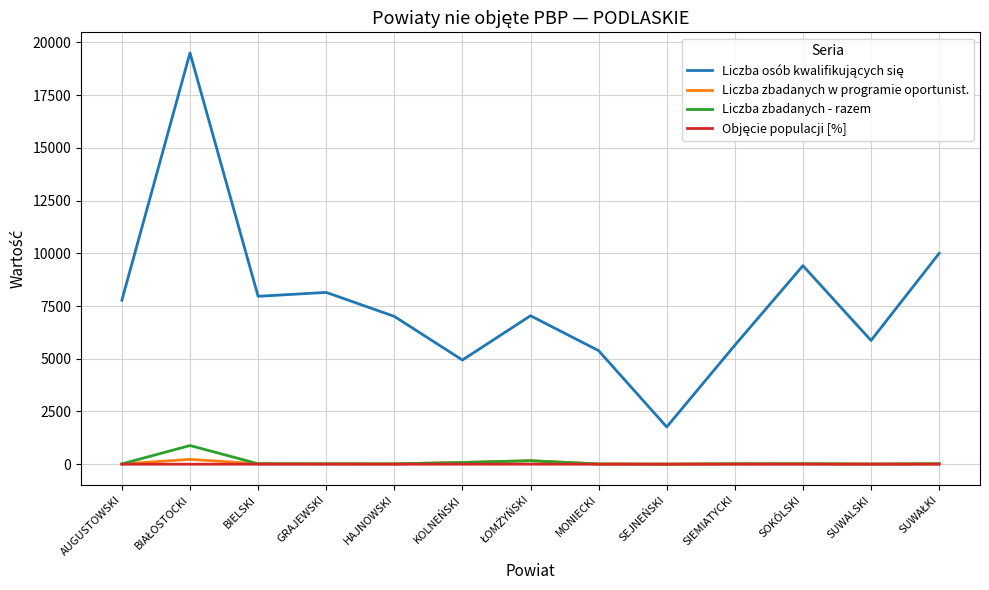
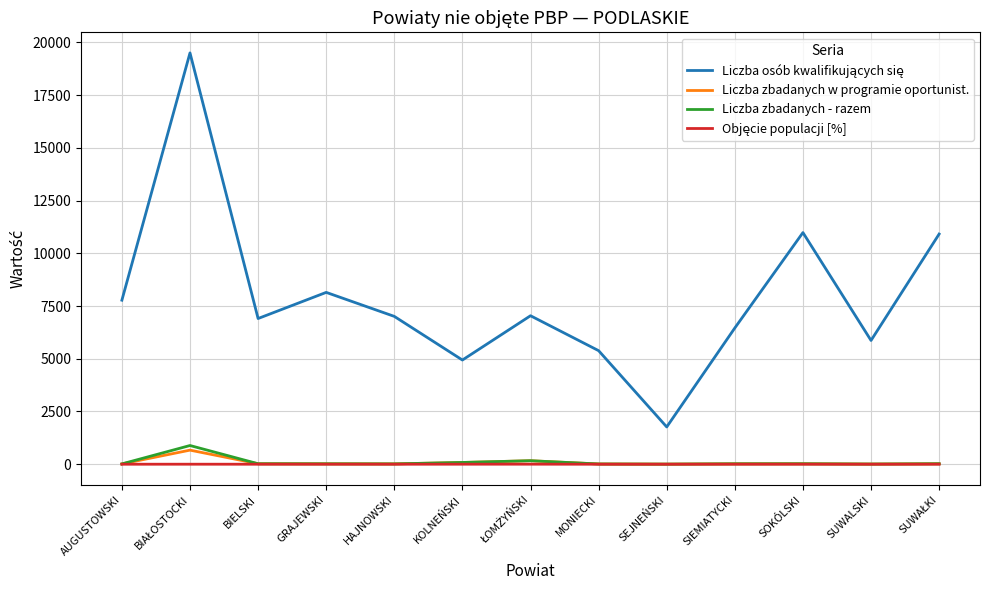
  {
    "Liczba osób kwalifikujących się": {
      "AUGUSTOWSKI": 7800,
      "BIAŁOSTOCKI": 19500,
-     "BIELSKI": 8000,
+     "BIELSKI": 6900,
      "GRAJEWSKI": 8100,
      "HAJNOWSKI": 7000,
      "KOLNEŃSKI": 4900,
      "ŁOMŻYŃSKI": 7000,
      "MONIECKI": 5400,
      "SEJNEŃSKI": 1800,
-     "SIEMIATYCKI": 5600,
-     "SOKÓLSKI": 9400,
+     "SIEMIATYCKI": 6500,
+     "SOKÓLSKI": 11000,
      "SUWALSKI": 5900,
-     "SUWAŁKI": 10000
+     "SUWAŁKI": 10900
    },
    "Liczba zbadanych w programie oportunist.": {
-     "BIAŁOSTOCKI": 200
+     "BIAŁOSTOCKI": 700
    },
    "Liczba zbadanych - razem": {
      "BIAŁOSTOCKI": 900
    },
    "Objęcie populacji [%]": {
      "BIAŁOSTOCKI": 0,
      "ŁOMŻYŃSKI": 0
    }
  }
